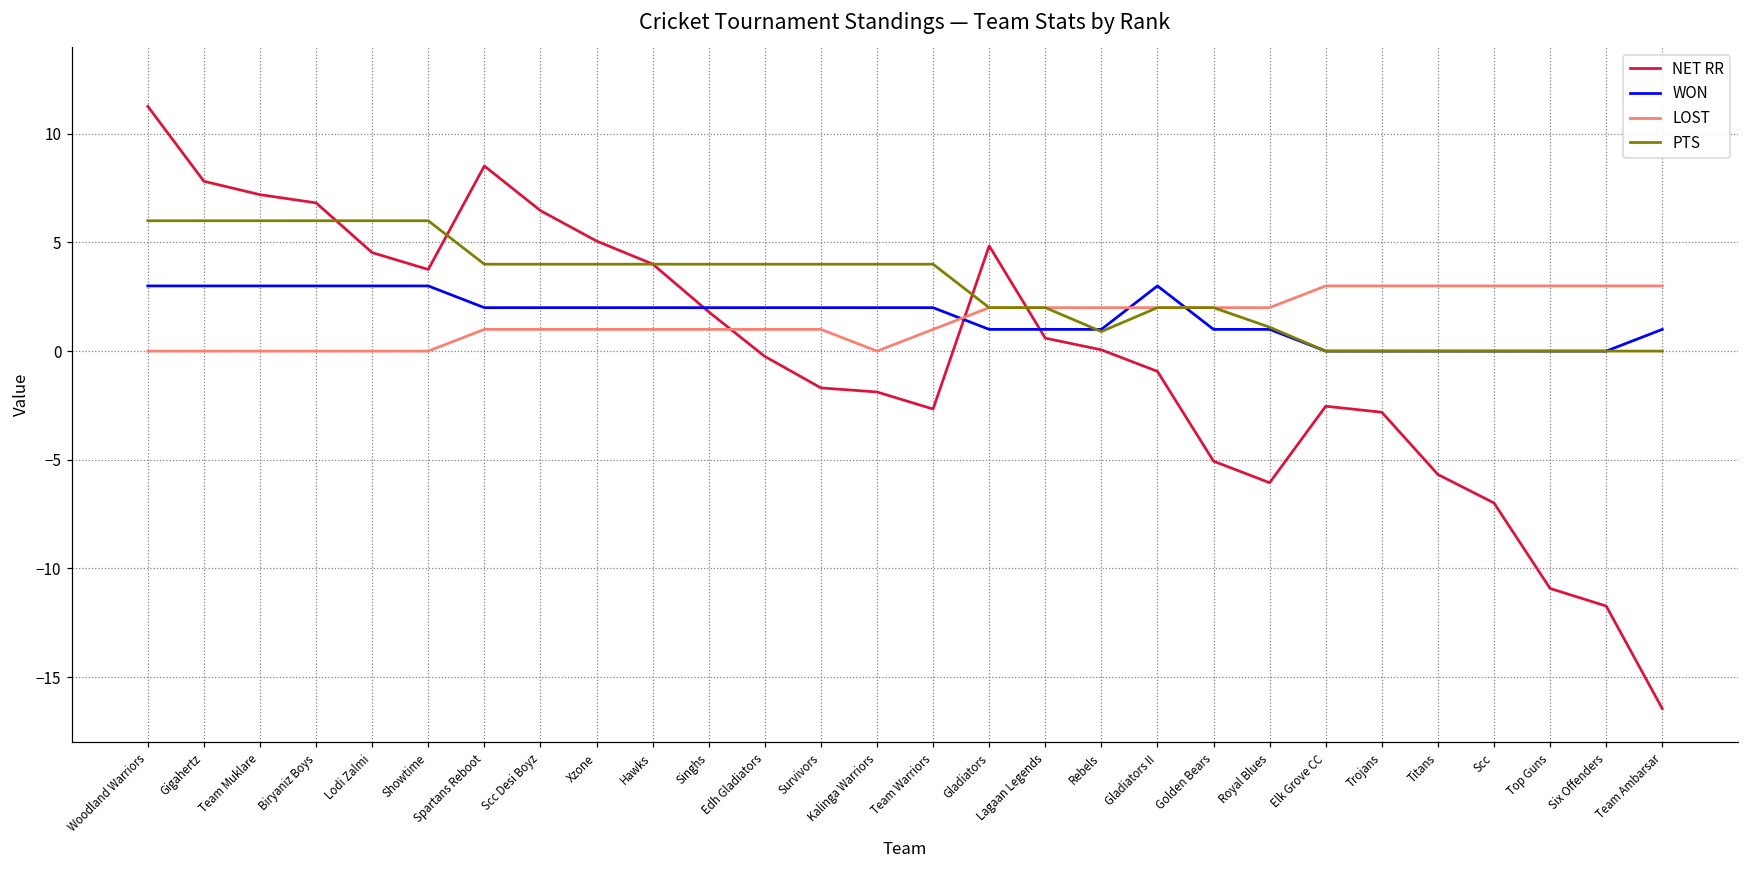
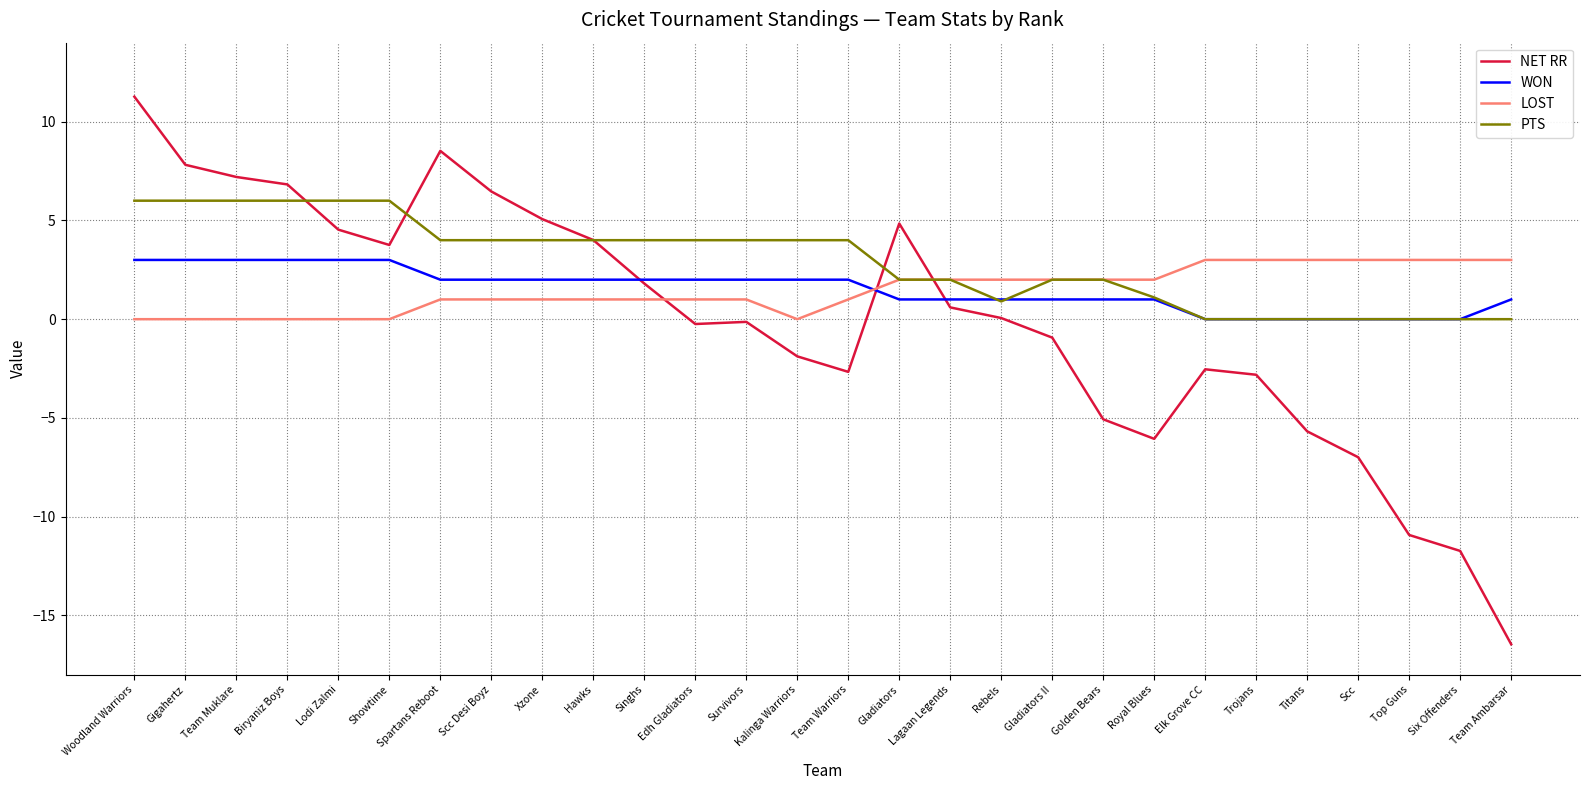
  {
    "NET RR": {
      "Woodland Warriors": 11.3,
      "Gigahertz": 7.8,
      "Team Muklare": 7.2,
      "Biryaniz Boys": 6.8,
      "Lodi Zalmi": 4.5,
      "Showtime": 3.8,
      "Spartans Reboot": 8.5,
      "Scc Desi Boyz": 6.5,
      "Xzone": 5.1,
      "Singhs": 1.8,
      "Edh Gladiators": -0.2,
-     "Survivors": -1.7,
+     "Survivors": -0.1,
      "Kalinga Warriors": -1.9,
      "Team Warriors": -2.7,
      "Gladiators": 4.8,
      "Lagaan Legends": 0.6,
      "Rebels": 0.1,
      "Gladiators II": -0.9,
      "Golden Bears": -5.1,
      "Royal Blues": -6.1,
      "Elk Grove CC": -2.5,
      "Trojans": -2.8,
      "Titans": -5.7,
      "Scc": -7.0,
      "Top Guns": -10.9,
      "Six Offenders": -11.7,
      "Team Ambarsar": -16.5
    },
    "WON": {
      "Woodland Warriors": 3,
      "Gigahertz": 3,
      "Team Muklare": 3,
      "Biryaniz Boys": 3,
      "Lodi Zalmi": 3,
      "Showtime": 3,
      "Spartans Reboot": 2,
      "Scc Desi Boyz": 2,
      "Xzone": 2,
      "Hawks": 2,
      "Singhs": 2,
      "Edh Gladiators": 2,
      "Survivors": 2,
      "Kalinga Warriors": 2,
      "Team Warriors": 2,
      "Gladiators": 1,
      "Lagaan Legends": 1,
-     "Gladiators II": 3,
+     "Gladiators II": 1,
      "Golden Bears": 1,
      "Team Ambarsar": 1
    },
    "LOST": {
      "Woodland Warriors": 0.0,
      "Gigahertz": 0.0,
      "Team Muklare": 0.0,
      "Biryaniz Boys": 0.0,
      "Lodi Zalmi": 0.0,
      "Showtime": 0.0,
      "Spartans Reboot": 1.0,
      "Scc Desi Boyz": 1.0,
      "Xzone": 1.0,
      "Hawks": 1.0,
      "Singhs": 1.0,
      "Edh Gladiators": 1.0,
      "Survivors": 1.0,
      "Kalinga Warriors": 0.0,
      "Team Warriors": 1.0,
      "Rebels": 2.0,
      "Royal Blues": 2.0,
      "Elk Grove CC": 3.0,
      "Trojans": 3.0,
      "Titans": 3.0,
      "Scc": 3.0,
      "Top Guns": 3.0,
      "Six Offenders": 3.0,
      "Team Ambarsar": 3.0
    },
    "PTS": {
      "Woodland Warriors": 6.0,
      "Gigahertz": 6.0,
      "Team Muklare": 6.0,
      "Biryaniz Boys": 6.0,
      "Lodi Zalmi": 6.0,
      "Showtime": 6.0,
      "Spartans Reboot": 4.0,
      "Scc Desi Boyz": 4.0,
      "Xzone": 4.0,
      "Singhs": 4.0,
      "Edh Gladiators": 4.0,
      "Survivors": 4.0,
      "Kalinga Warriors": 4.0,
      "Team Warriors": 4.0,
      "Team Ambarsar": 0.0
    }
  }
